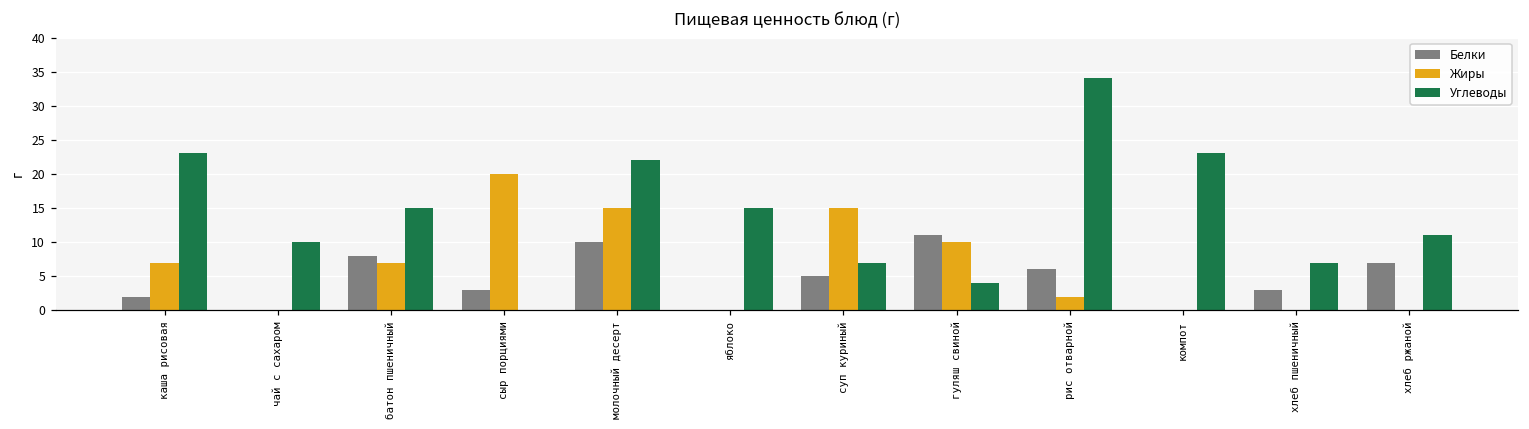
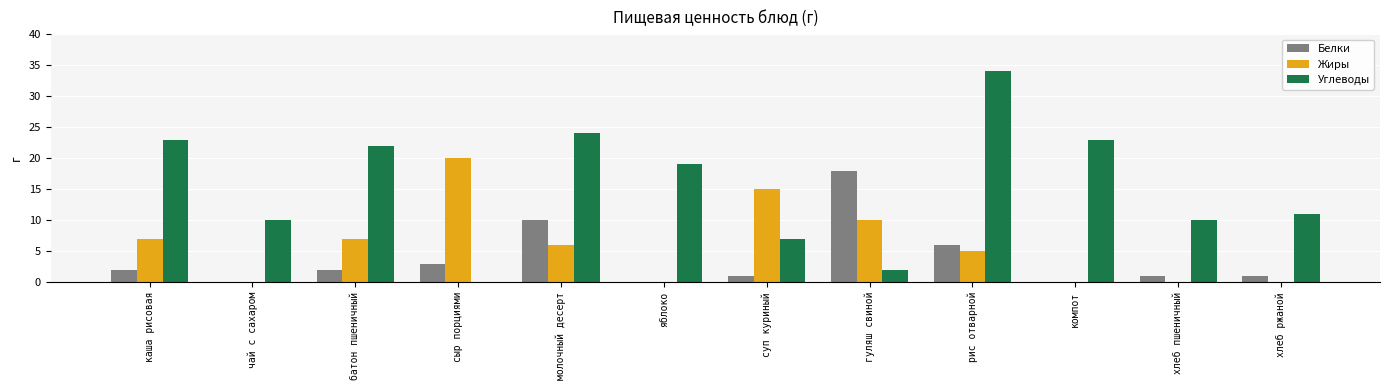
  {
    "Белки": {
      "каша рисовая": 2,
      "чай с сахаром": 0,
-     "батон пшеничный": 8,
+     "батон пшеничный": 2,
      "сыр порциями": 3,
      "молочный десерт": 10,
      "яблоко": 0,
-     "суп куриный": 5,
-     "гуляш свиной": 11,
+     "суп куриный": 1,
+     "гуляш свиной": 18,
      "рис отварной": 6,
      "компот": 0,
-     "хлеб пшеничный": 3,
-     "хлеб ржаной": 7
+     "хлеб пшеничный": 1,
+     "хлеб ржаной": 1
    },
    "Жиры": {
      "каша рисовая": 7,
      "чай с сахаром": 0,
      "батон пшеничный": 7,
      "сыр порциями": 20,
-     "молочный десерт": 15,
+     "молочный десерт": 6,
      "яблоко": 0,
      "суп куриный": 15,
      "гуляш свиной": 10,
-     "рис отварной": 2,
+     "рис отварной": 5,
      "компот": 0,
      "хлеб пшеничный": 0,
      "хлеб ржаной": 0
    },
    "Углеводы": {
      "каша рисовая": 23,
      "чай с сахаром": 10,
-     "батон пшеничный": 15,
+     "батон пшеничный": 22,
      "сыр порциями": 0,
-     "молочный десерт": 22,
-     "яблоко": 15,
+     "молочный десерт": 24,
+     "яблоко": 19,
      "суп куриный": 7,
-     "гуляш свиной": 4,
+     "гуляш свиной": 2,
      "рис отварной": 34,
      "компот": 23,
-     "хлеб пшеничный": 7,
+     "хлеб пшеничный": 10,
      "хлеб ржаной": 11
    }
  }
